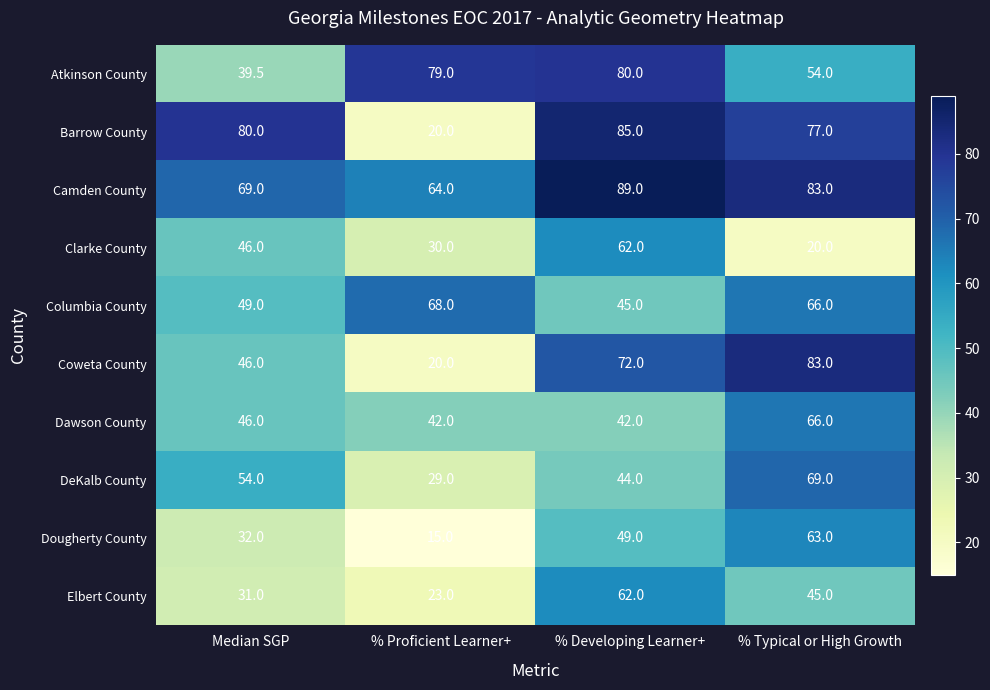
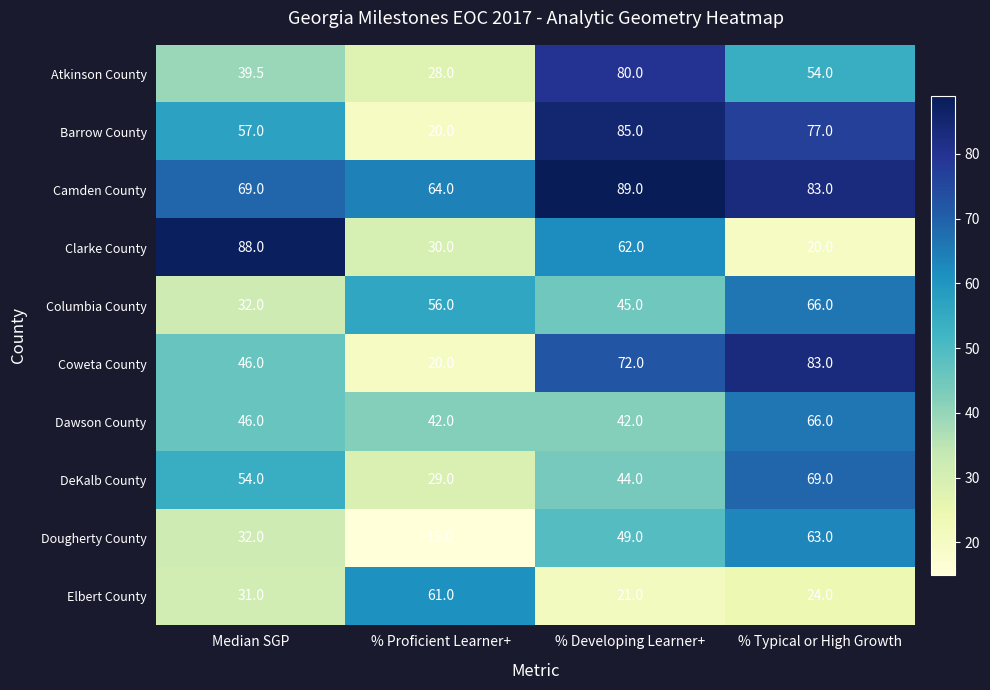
  {
    "Atkinson County": {
      "Median SGP": 39.5,
-     "% Proficient Learner+": 79.0,
+     "% Proficient Learner+": 28.0,
      "% Developing Learner+": 80.0,
      "% Typical or High Growth": 54.0
    },
    "Barrow County": {
-     "Median SGP": 80.0,
+     "Median SGP": 57.0,
      "% Proficient Learner+": 20.0,
      "% Developing Learner+": 85.0,
      "% Typical or High Growth": 77.0
    },
    "Camden County": {
      "Median SGP": 69.0,
      "% Proficient Learner+": 64.0,
      "% Developing Learner+": 89.0,
      "% Typical or High Growth": 83.0
    },
    "Clarke County": {
-     "Median SGP": 46.0,
+     "Median SGP": 88.0,
      "% Proficient Learner+": 30.0,
      "% Developing Learner+": 62.0,
      "% Typical or High Growth": 20.0
    },
    "Columbia County": {
-     "Median SGP": 49.0,
-     "% Proficient Learner+": 68.0,
+     "Median SGP": 32.0,
+     "% Proficient Learner+": 56.0,
      "% Developing Learner+": 45.0,
      "% Typical or High Growth": 66.0
    },
    "Coweta County": {
      "Median SGP": 46.0,
      "% Proficient Learner+": 20.0,
      "% Developing Learner+": 72.0,
      "% Typical or High Growth": 83.0
    },
    "Dawson County": {
      "Median SGP": 46.0,
      "% Proficient Learner+": 42.0,
      "% Developing Learner+": 42.0,
      "% Typical or High Growth": 66.0
    },
    "DeKalb County": {
      "Median SGP": 54.0,
      "% Proficient Learner+": 29.0,
      "% Developing Learner+": 44.0,
      "% Typical or High Growth": 69.0
    },
    "Dougherty County": {
      "Median SGP": 32.0,
      "% Developing Learner+": 49.0,
      "% Typical or High Growth": 63.0
    },
    "Elbert County": {
      "Median SGP": 31.0,
-     "% Proficient Learner+": 23.0,
-     "% Developing Learner+": 62.0,
-     "% Typical or High Growth": 45.0
+     "% Proficient Learner+": 61.0,
+     "% Developing Learner+": 21.0,
+     "% Typical or High Growth": 24.0
    }
  }
